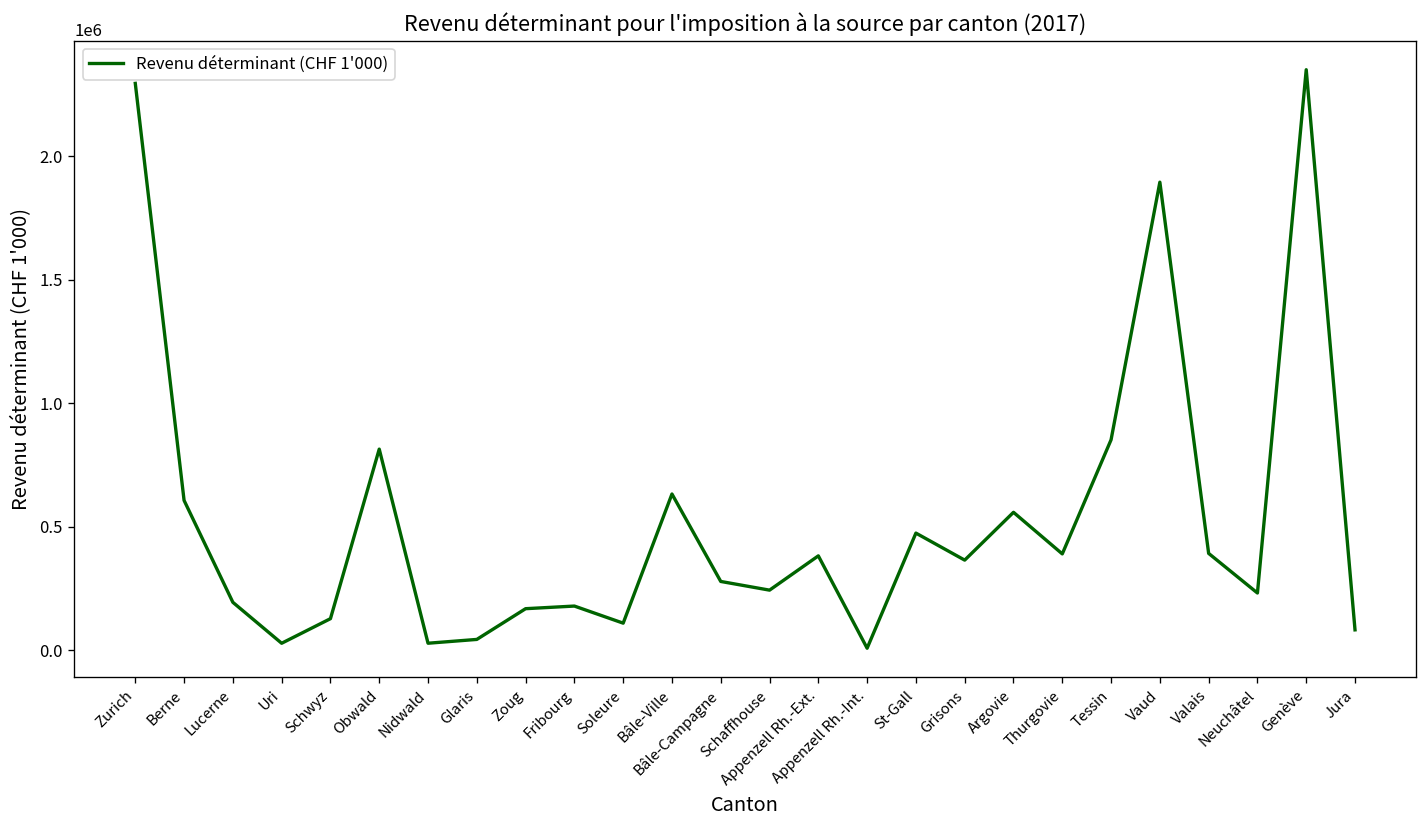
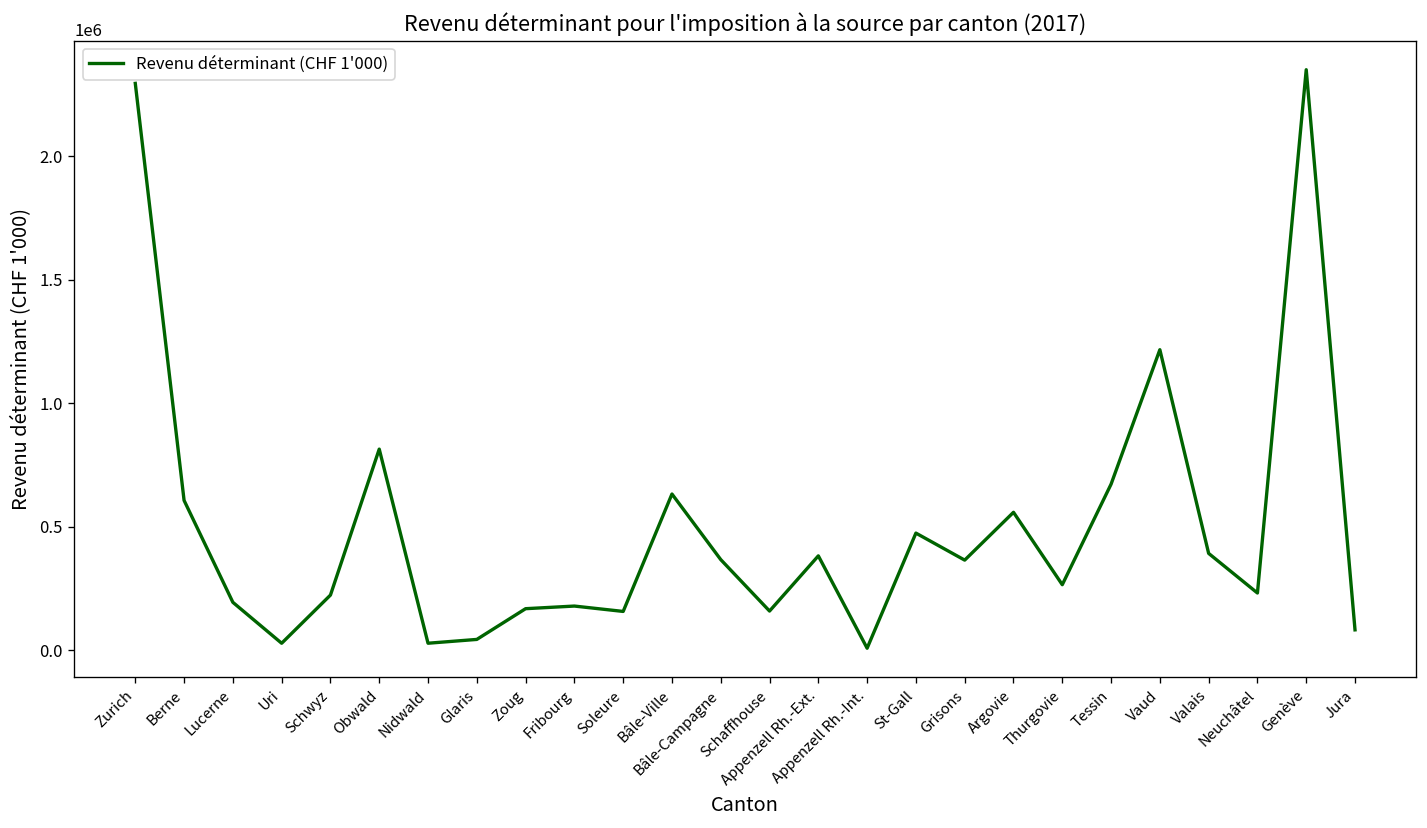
  {
    "Zurich": 2300000,
    "Berne": 610000,
    "Lucerne": 190000,
    "Uri": 30000,
-   "Schwyz": 130000,
+   "Schwyz": 220000,
    "Obwald": 810000,
    "Nidwald": 30000,
    "Glaris": 40000,
    "Zoug": 170000,
    "Fribourg": 180000,
-   "Soleure": 110000,
+   "Soleure": 160000,
    "Bâle-Ville": 630000,
-   "Bâle-Campagne": 280000,
-   "Schaffhouse": 240000,
+   "Bâle-Campagne": 370000,
+   "Schaffhouse": 160000,
    "Appenzell Rh.-Ext.": 380000,
    "Appenzell Rh.-Int.": 10000,
    "St-Gall": 470000,
    "Grisons": 360000,
    "Argovie": 560000,
-   "Thurgovie": 390000,
-   "Tessin": 850000,
-   "Vaud": 1900000,
+   "Thurgovie": 270000,
+   "Tessin": 670000,
+   "Vaud": 1220000,
    "Valais": 390000,
    "Neuchâtel": 230000,
    "Genève": 2350000,
    "Jura": 80000
  }
